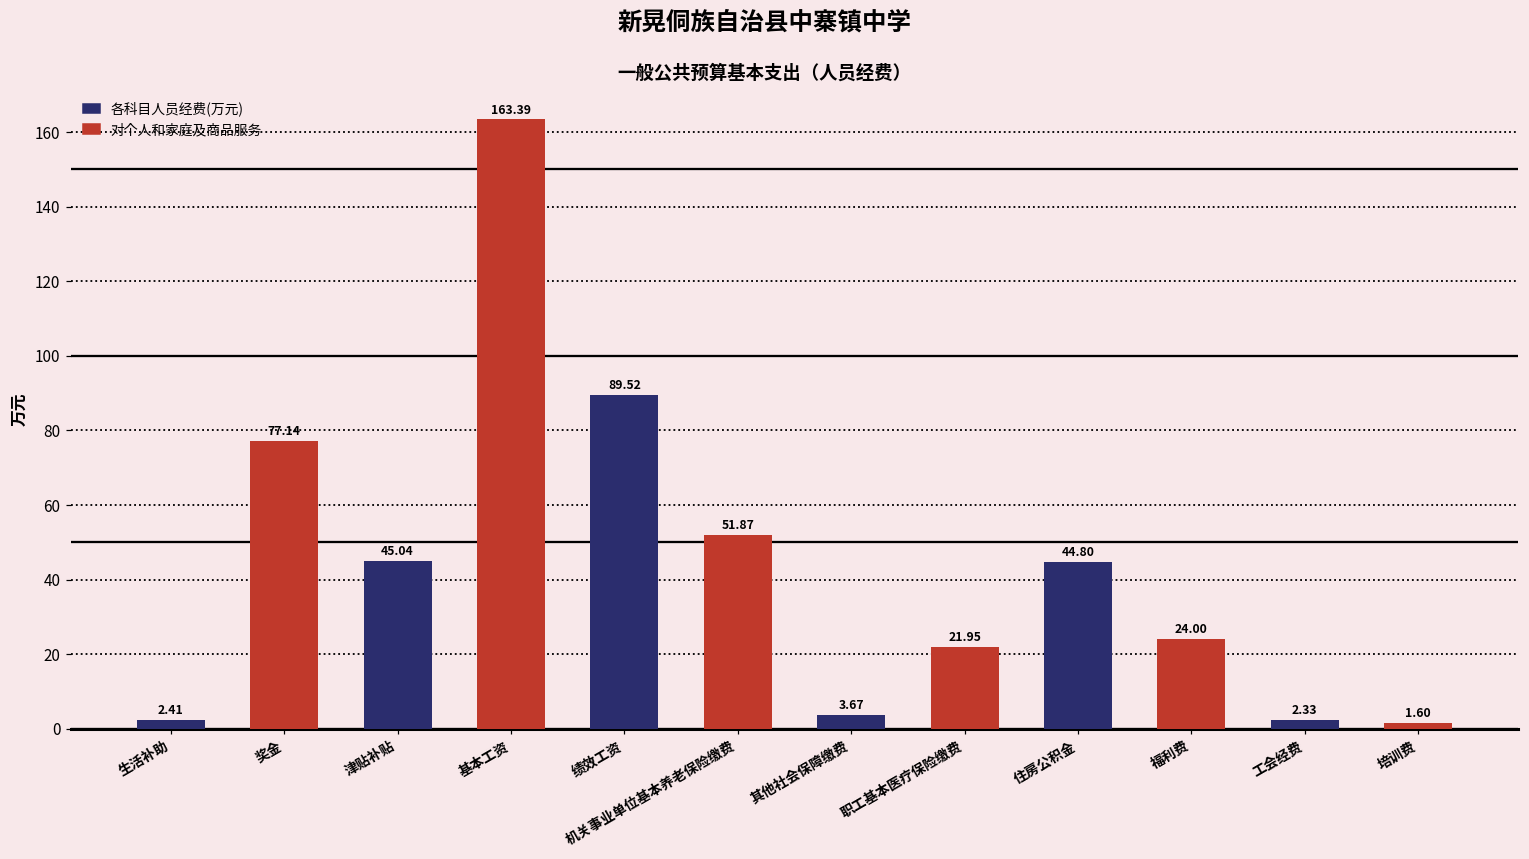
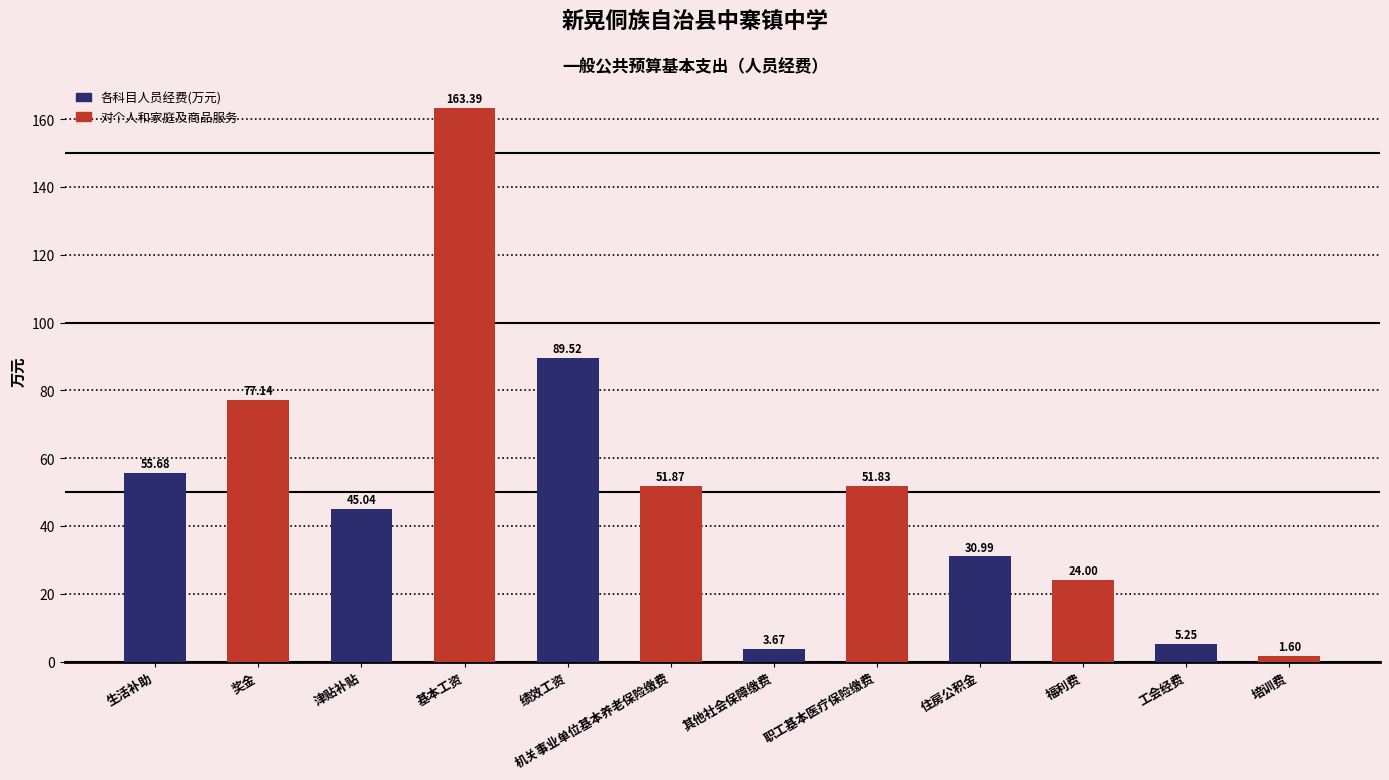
  {
-   "生活补助": 2.41,
+   "生活补助": 55.68,
    "奖金": 77.14,
    "津贴补贴": 45.04,
    "基本工资": 163.39,
    "绩效工资": 89.52,
    "机关事业单位基本养老保险缴费": 51.87,
    "其他社会保障缴费": 3.67,
-   "职工基本医疗保险缴费": 21.95,
-   "住房公积金": 44.80,
+   "职工基本医疗保险缴费": 51.83,
+   "住房公积金": 30.99,
    "福利费": 24.00,
-   "工会经费": 2.33,
+   "工会经费": 5.25,
    "培训费": 1.60
  }
